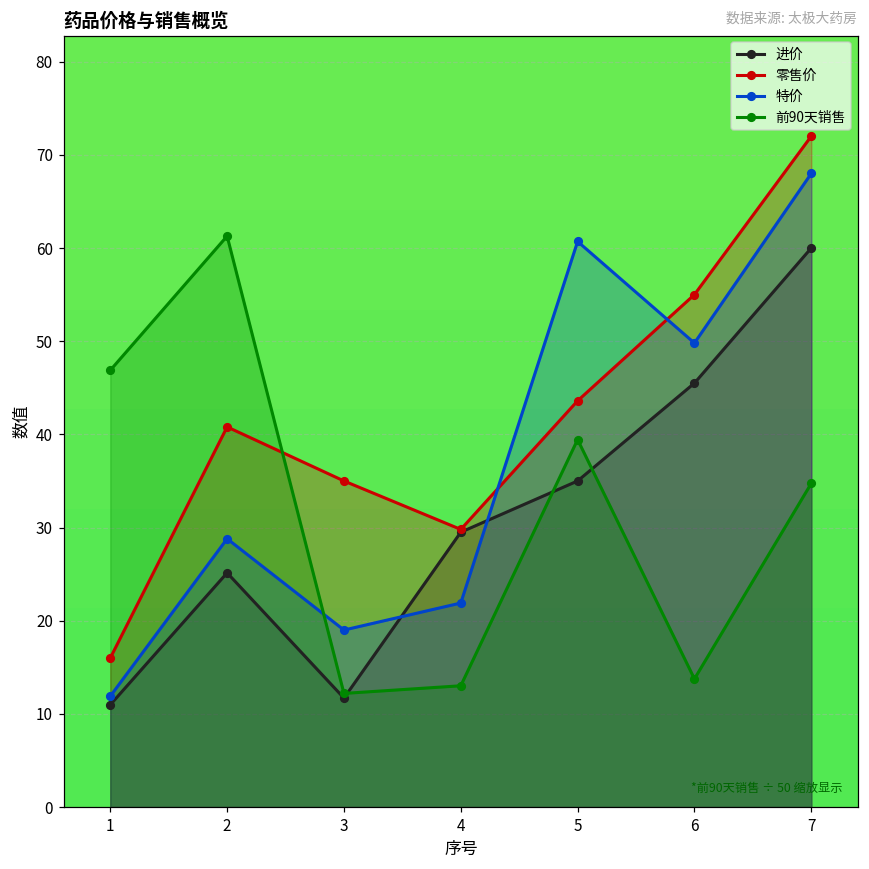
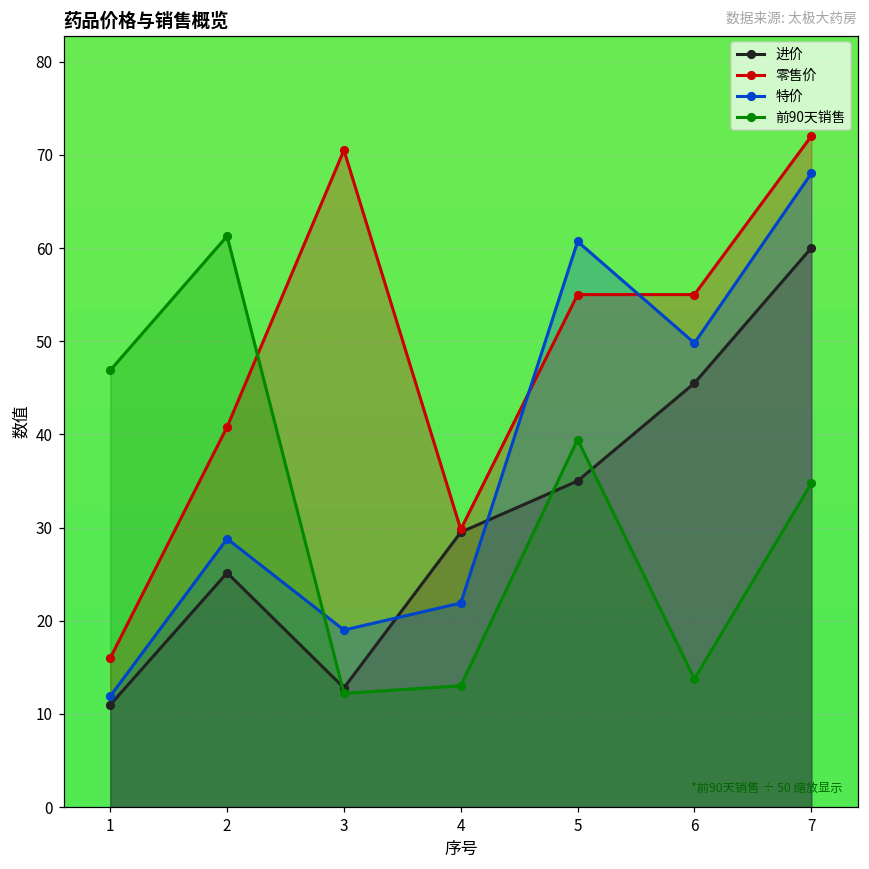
  {
    "进价": {
      "1": 11,
      "2": 25,
-     "3": 12,
+     "3": 13,
      "5": 35,
      "6": 46,
      "7": 60
    },
    "零售价": {
      "1": 16,
      "2": 41,
-     "3": 35,
-     "5": 44,
+     "3": 71,
+     "5": 55,
      "6": 55,
      "7": 72
    },
    "特价": {
      "1": 12,
      "2": 29,
      "3": 19,
      "4": 22,
      "5": 61,
      "6": 50,
      "7": 68
    },
    "前90天销售": {
      "1": 47,
      "2": 61,
      "3": 12,
      "4": 13,
      "5": 39,
      "6": 14,
      "7": 35
    }
  }
